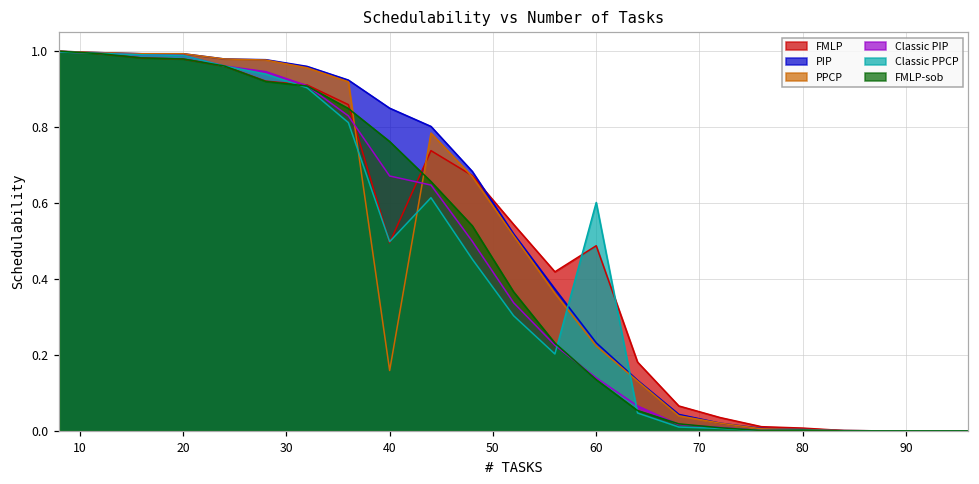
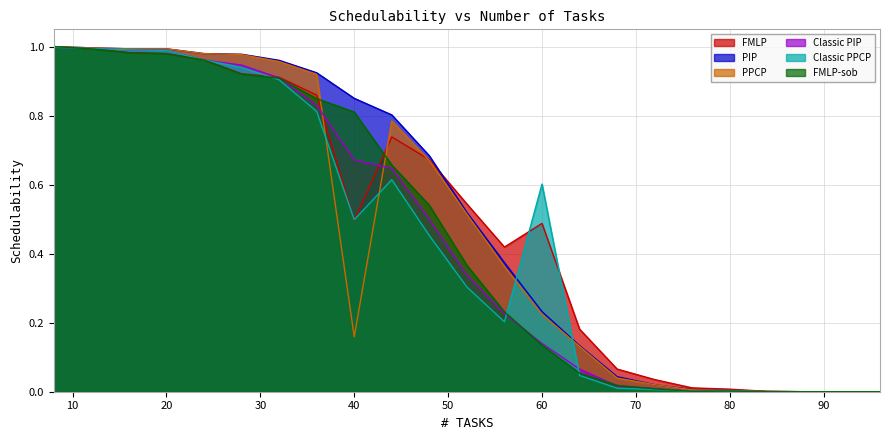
  {
    "FMLP": {
      "60": 0.49
    },
    "PIP": {
      "40": 0.85,
      "60": 0.23
    },
    "PPCP": {
      "40": 0.16,
      "60": 0.22
    },
    "Classic PIP": {
      "40": 0.67
    },
    "Classic PPCP": {
      "60": 0.60
    },
    "FMLP-sob": {
-     "40": 0.76
+     "40": 0.81
    }
  }
